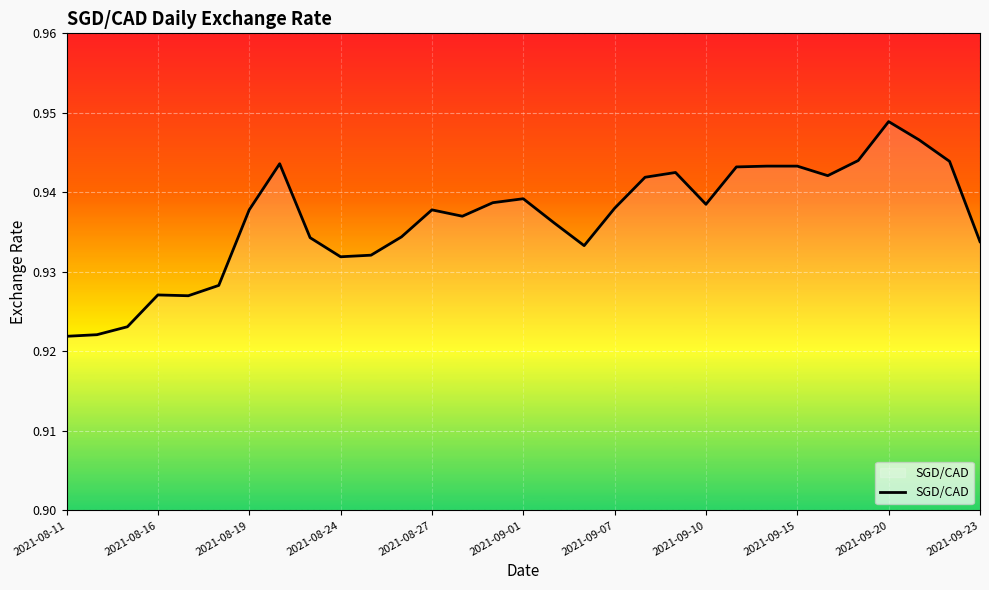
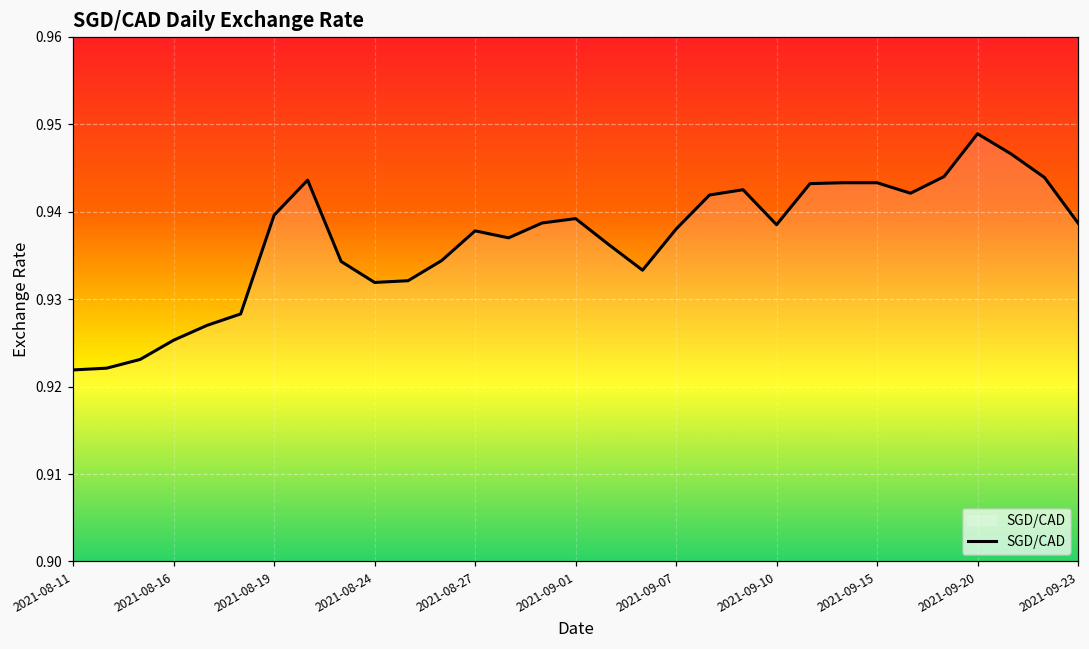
  {
    "2021-08-11": 0.922,
-   "2021-08-16": 0.927,
-   "2021-08-19": 0.938,
+   "2021-08-16": 0.925,
+   "2021-08-19": 0.940,
    "2021-08-24": 0.932,
    "2021-08-27": 0.938,
    "2021-09-01": 0.939,
    "2021-09-07": 0.938,
    "2021-09-10": 0.939,
    "2021-09-15": 0.943,
    "2021-09-20": 0.949,
-   "2021-09-23": 0.934
+   "2021-09-23": 0.939
  }
